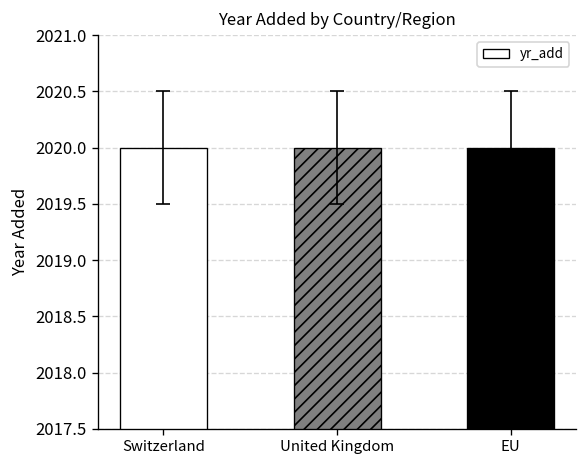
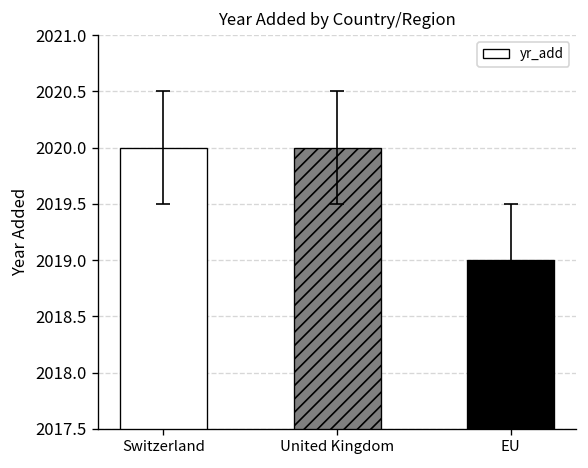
  {
    "yr_add": {
      "Switzerland": 2020,
      "United Kingdom": 2020,
-     "EU": 2020
+     "EU": 2019
    }
  }
